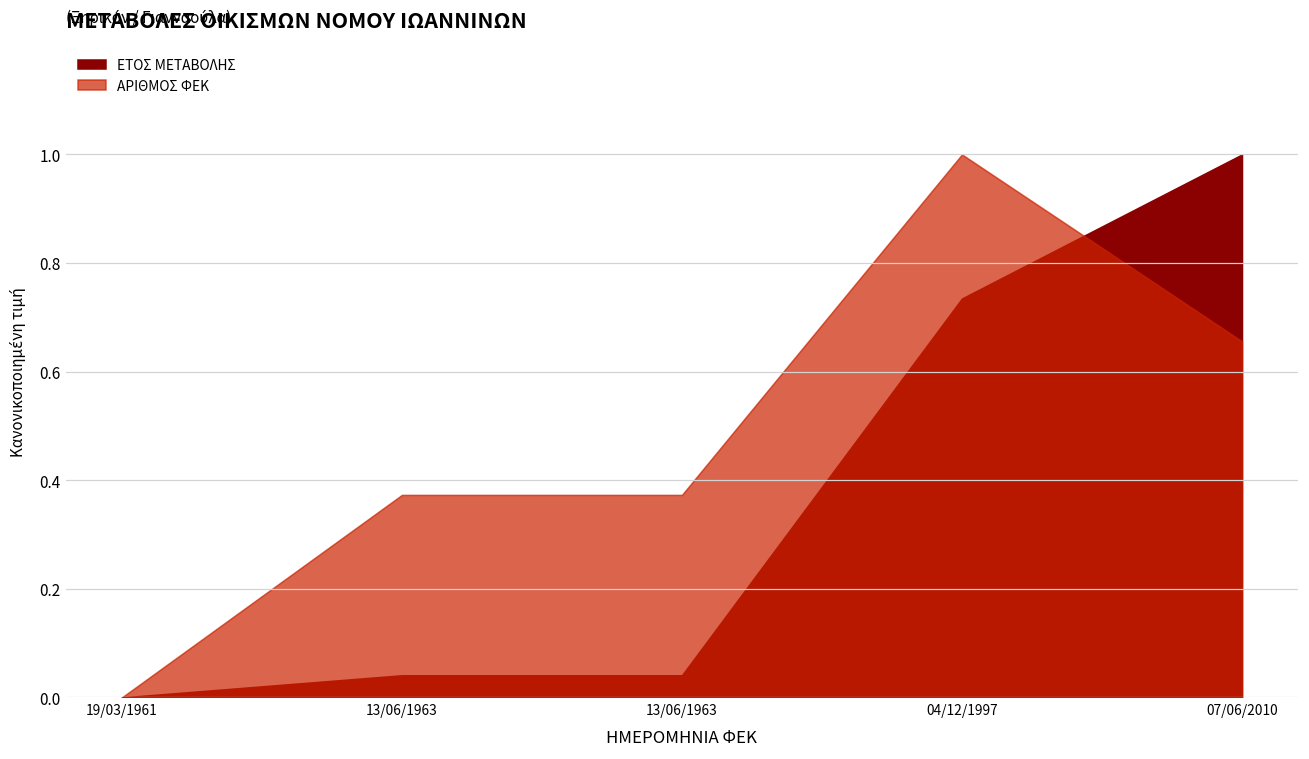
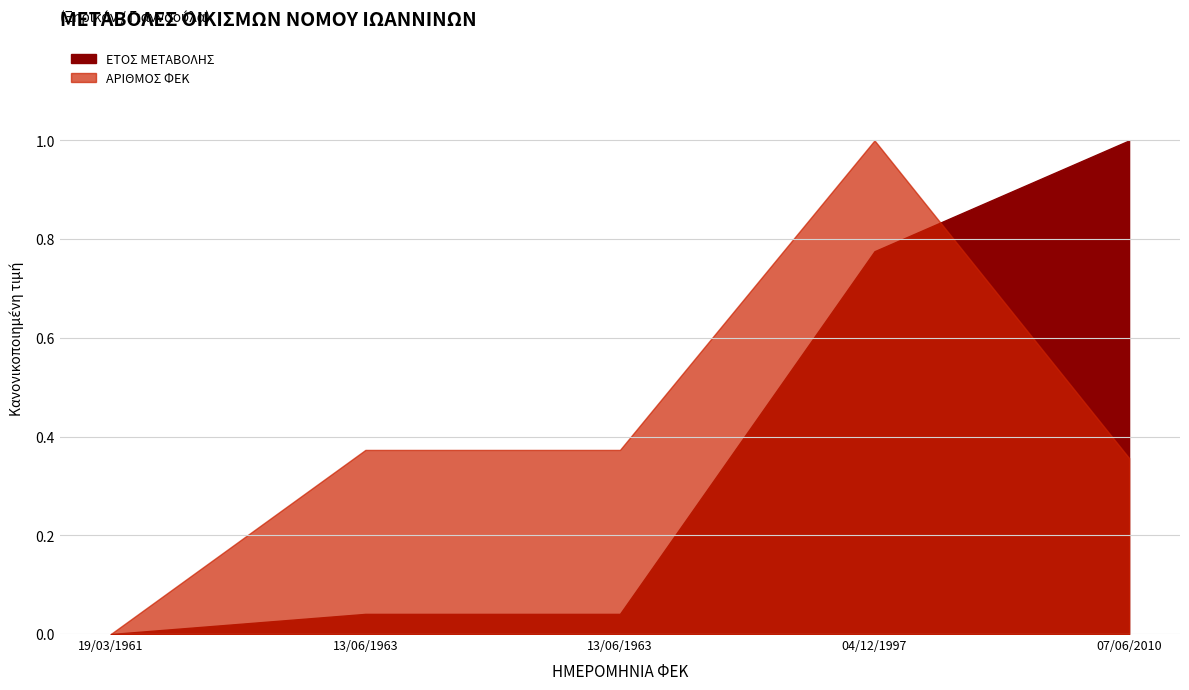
  {
    "ΕΤΟΣ ΜΕΤΑΒΟΛΗΣ": {
-     "04/12/1997": 0.73,
+     "04/12/1997": 0.78,
      "07/06/2010": 1.00
    },
    "ΑΡΙΘΜΟΣ ΦΕΚ": {
      "04/12/1997": 1.00,
-     "07/06/2010": 0.66
+     "07/06/2010": 0.36
    }
  }
